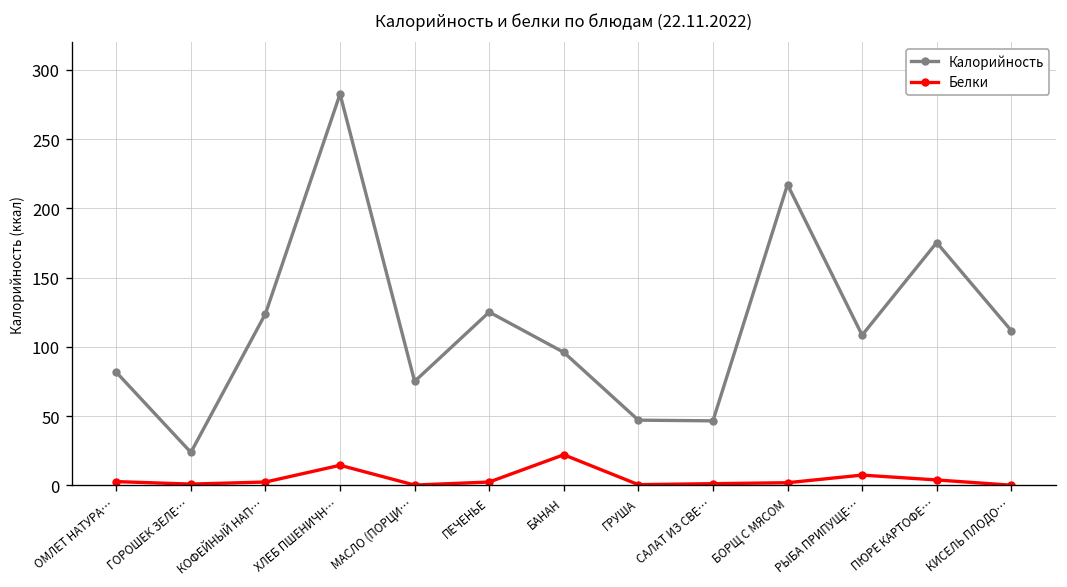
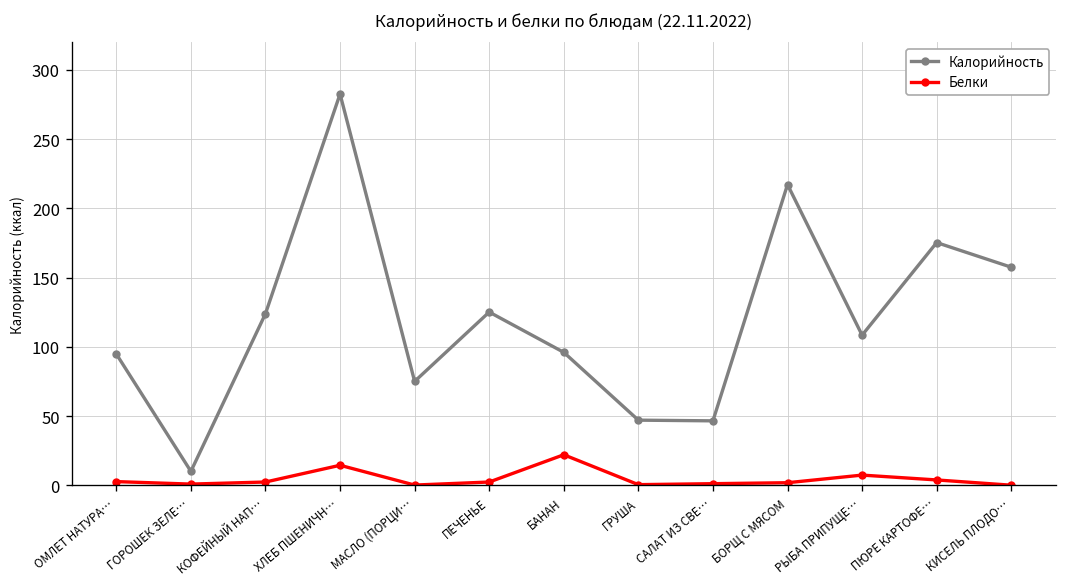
  {
    "Калорийность": {
-     "ОМЛЕТ НАТУРА…": 82,
-     "ГОРОШЕК ЗЕЛЕ…": 24,
+     "ОМЛЕТ НАТУРА…": 95,
+     "ГОРОШЕК ЗЕЛЕ…": 10,
      "КОФЕЙНЫЙ НАП…": 124,
      "ХЛЕБ ПШЕНИЧН…": 283,
      "МАСЛО (ПОРЦИ…": 75,
      "ПЕЧЕНЬЕ": 125,
      "БАНАН": 96,
      "ГРУША": 47,
      "САЛАТ ИЗ СВЕ…": 47,
      "БОРЩ С МЯСОМ": 217,
      "РЫБА ПРИПУЩЕ…": 108,
      "ПЮРЕ КАРТОФЕ…": 175,
-     "КИСЕЛЬ ПЛОДО…": 112
+     "КИСЕЛЬ ПЛОДО…": 158
    },
    "Белки": {
      "ОМЛЕТ НАТУРА…": 3,
      "ГОРОШЕК ЗЕЛЕ…": 1,
      "КОФЕЙНЫЙ НАП…": 2,
      "ХЛЕБ ПШЕНИЧН…": 14,
      "МАСЛО (ПОРЦИ…": 0,
      "ПЕЧЕНЬЕ": 2,
      "БАНАН": 22,
      "ГРУША": 0,
      "САЛАТ ИЗ СВЕ…": 1,
      "БОРЩ С МЯСОМ": 2,
      "РЫБА ПРИПУЩЕ…": 7,
      "ПЮРЕ КАРТОФЕ…": 4,
      "КИСЕЛЬ ПЛОДО…": 0
    }
  }
